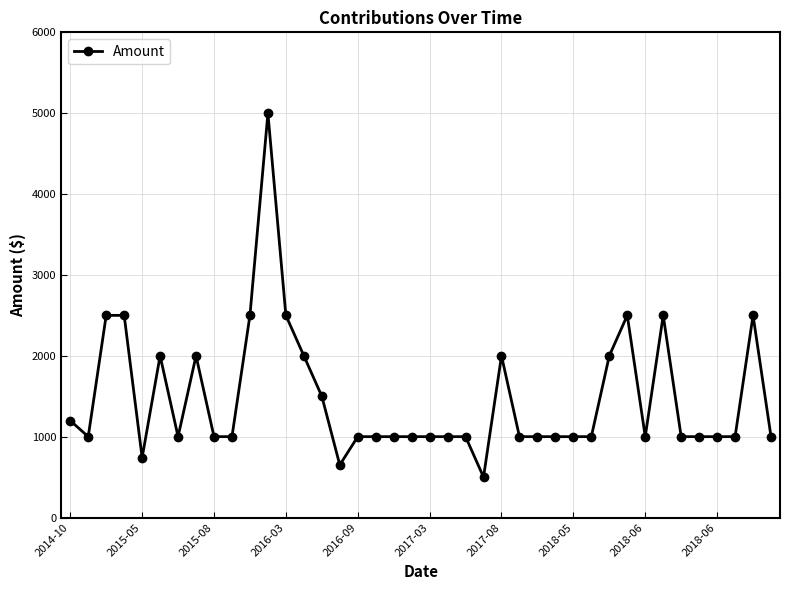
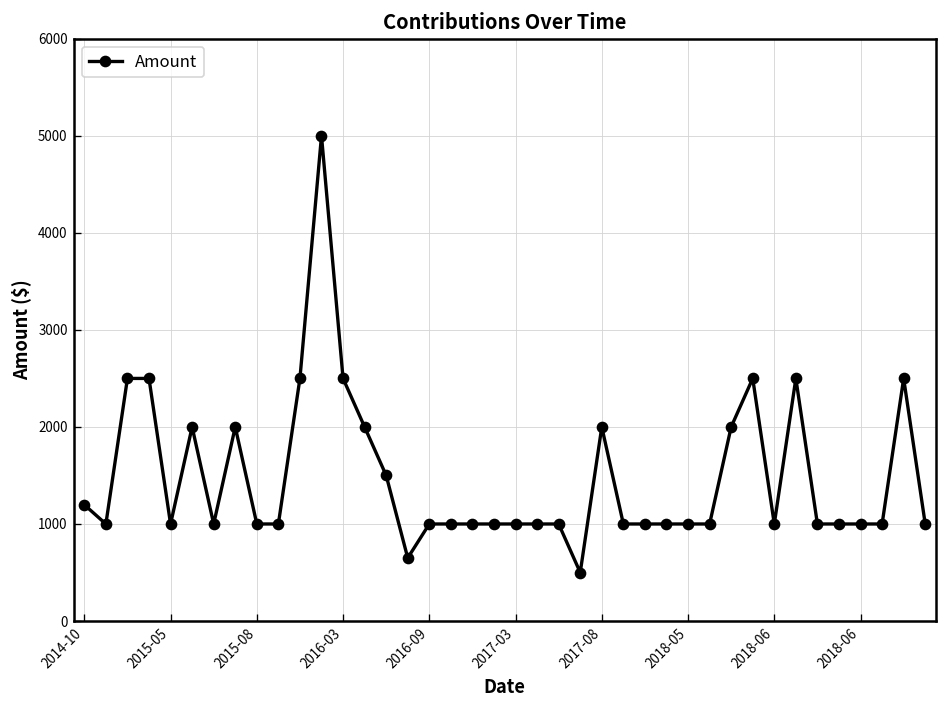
  {
    "2014-10": 1200,
-   "2015-05": 700,
+   "2015-05": 1000,
    "2017-08": 2000
  }
